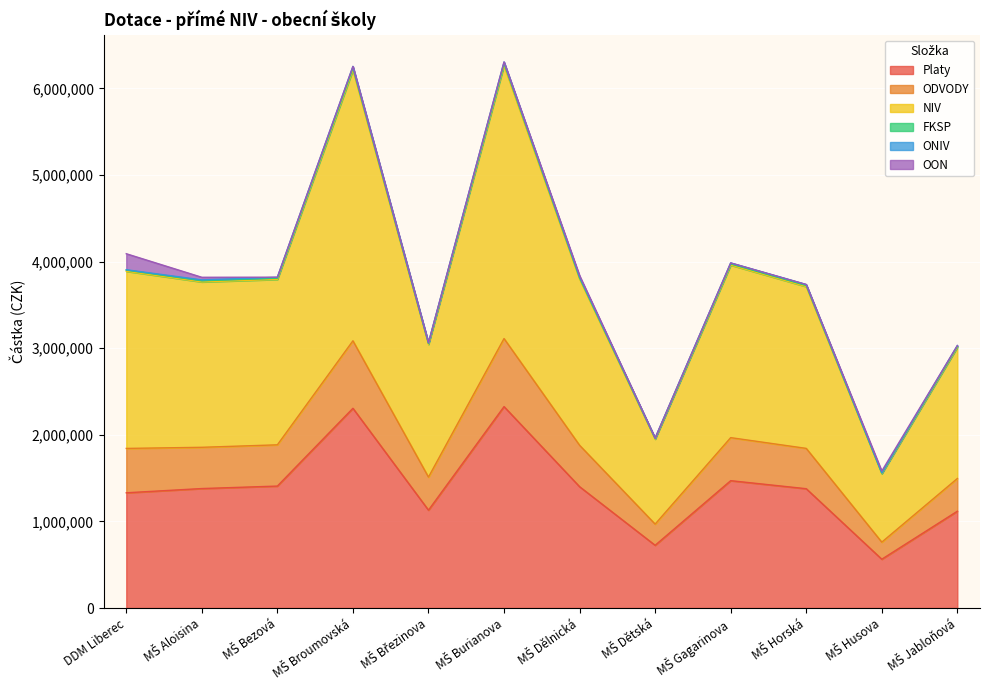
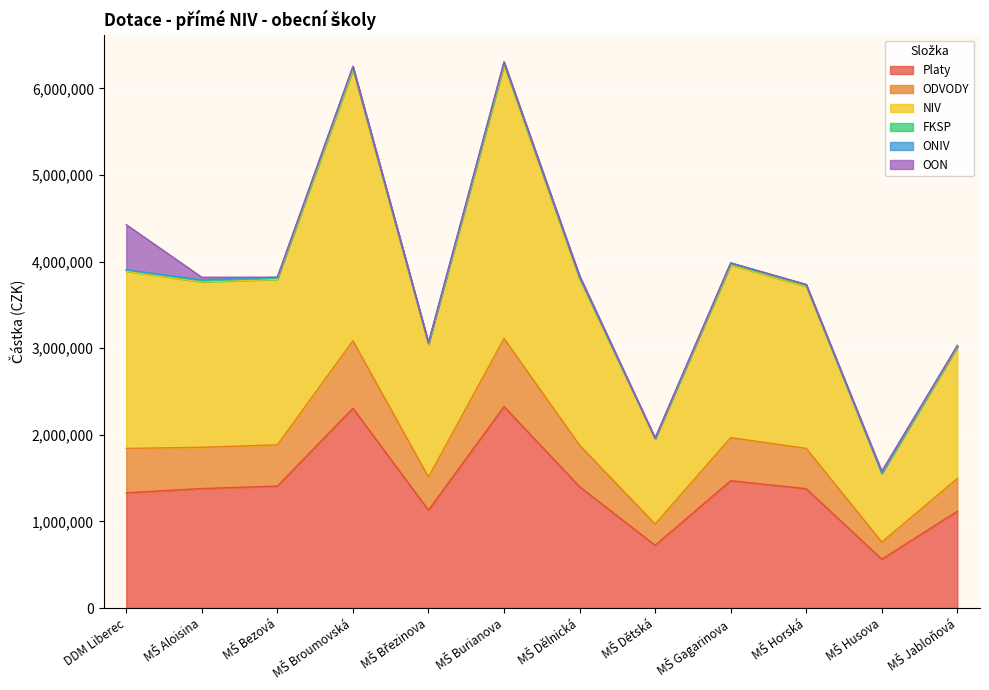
  {
    "OON": {
-     "DDM Liberec": "200,000",
+     "DDM Liberec": "500,000",
      "MŠ Aloisina": "0"
    }
  }
